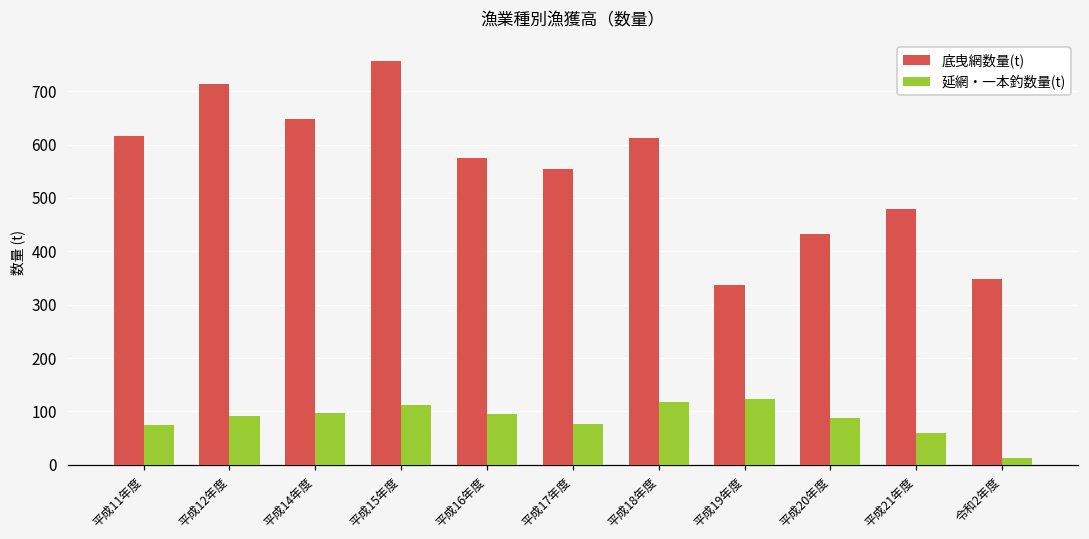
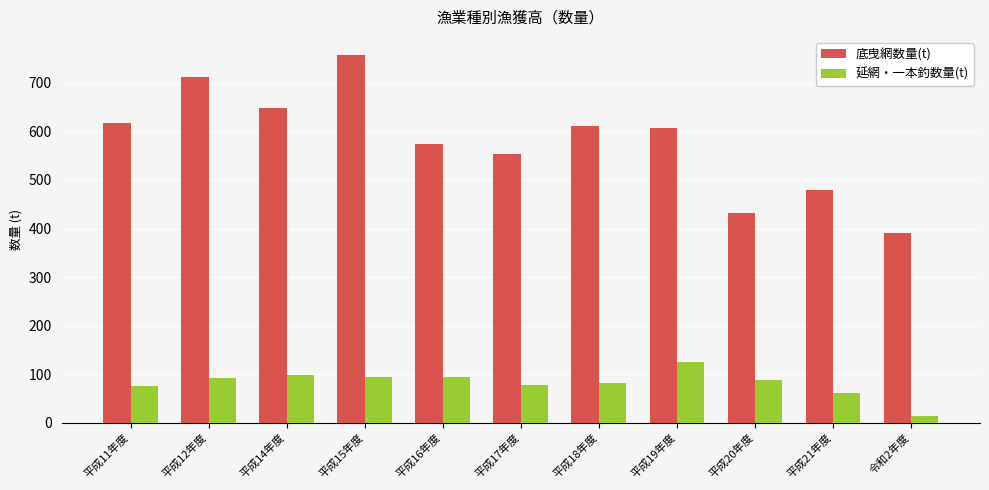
  {
    "底曳網数量(t)": {
      "平成11年度": 620,
      "平成12年度": 710,
      "平成14年度": 650,
      "平成15年度": 760,
      "平成16年度": 570,
      "平成17年度": 550,
      "平成18年度": 610,
-     "平成19年度": 340,
+     "平成19年度": 610,
      "平成20年度": 430,
      "平成21年度": 480,
-     "令和2年度": 350
+     "令和2年度": 390
    },
    "延網・一本釣数量(t)": {
      "平成11年度": 80,
      "平成12年度": 90,
      "平成14年度": 100,
-     "平成15年度": 110,
+     "平成15年度": 90,
      "平成16年度": 100,
      "平成17年度": 80,
-     "平成18年度": 120,
+     "平成18年度": 80,
      "平成19年度": 120,
      "平成20年度": 90,
      "平成21年度": 60,
      "令和2年度": 10
    }
  }
